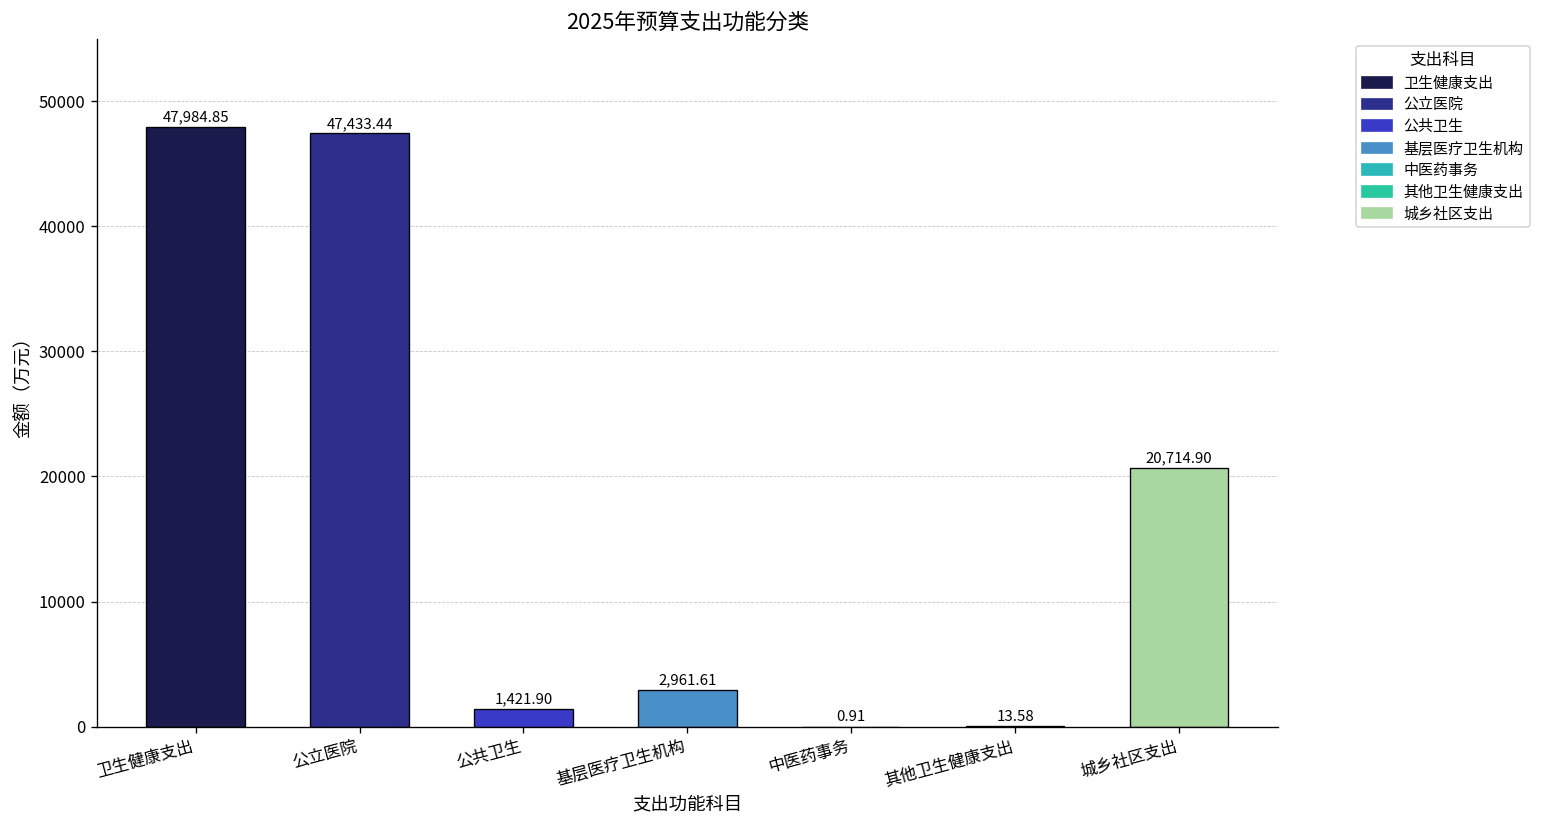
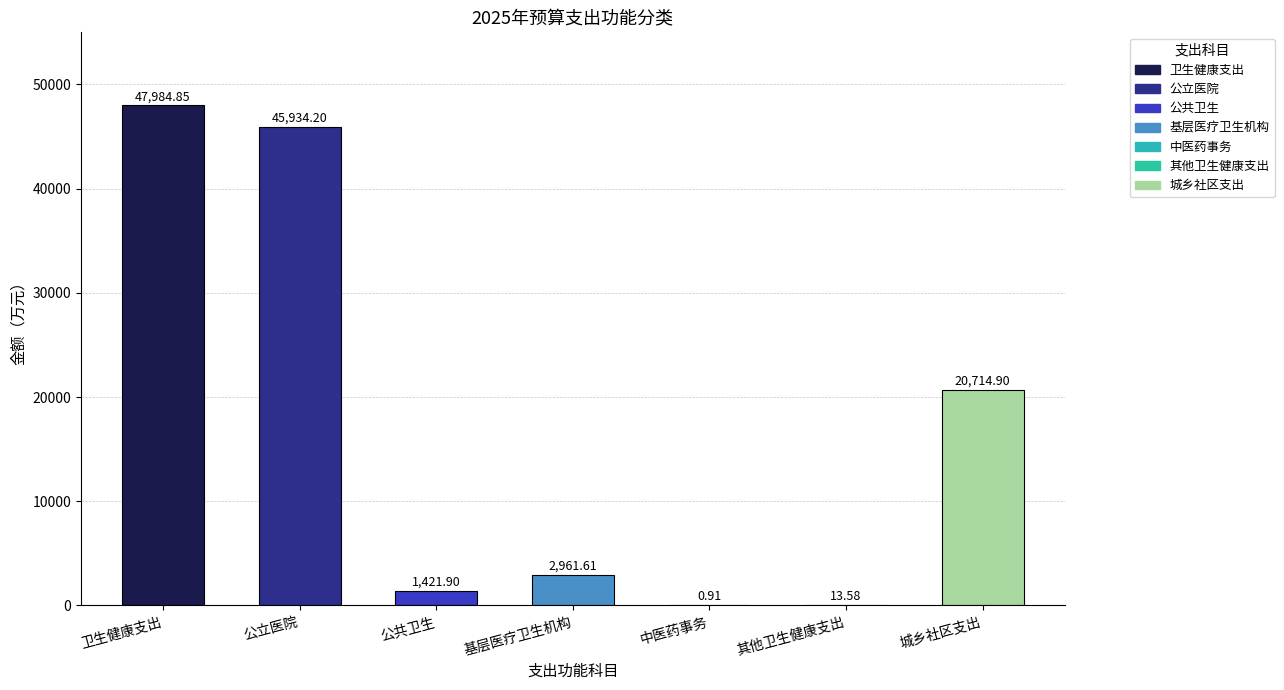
  {
    "卫生健康支出": "47,984.85",
-   "公立医院": "47,433.44",
+   "公立医院": "45,934.20",
    "公共卫生": "1,421.90",
    "基层医疗卫生机构": "2,961.61",
    "中医药事务": "0.91",
    "其他卫生健康支出": "13.58",
    "城乡社区支出": "20,714.90"
  }
